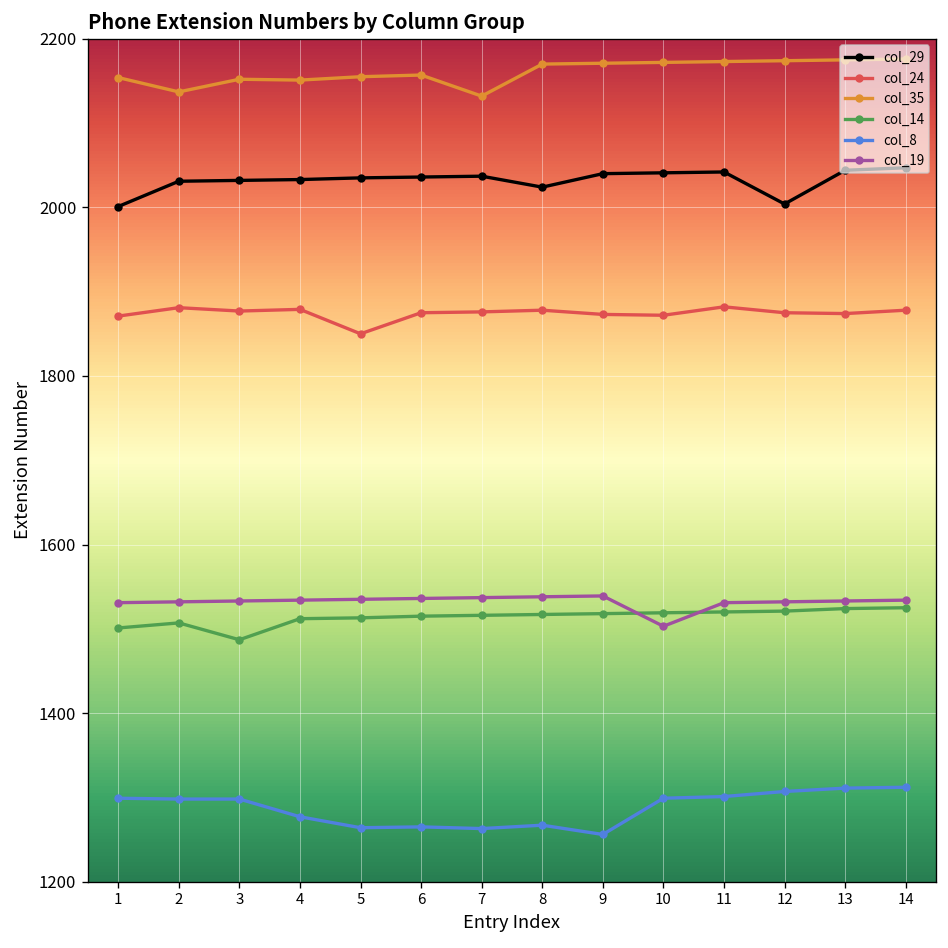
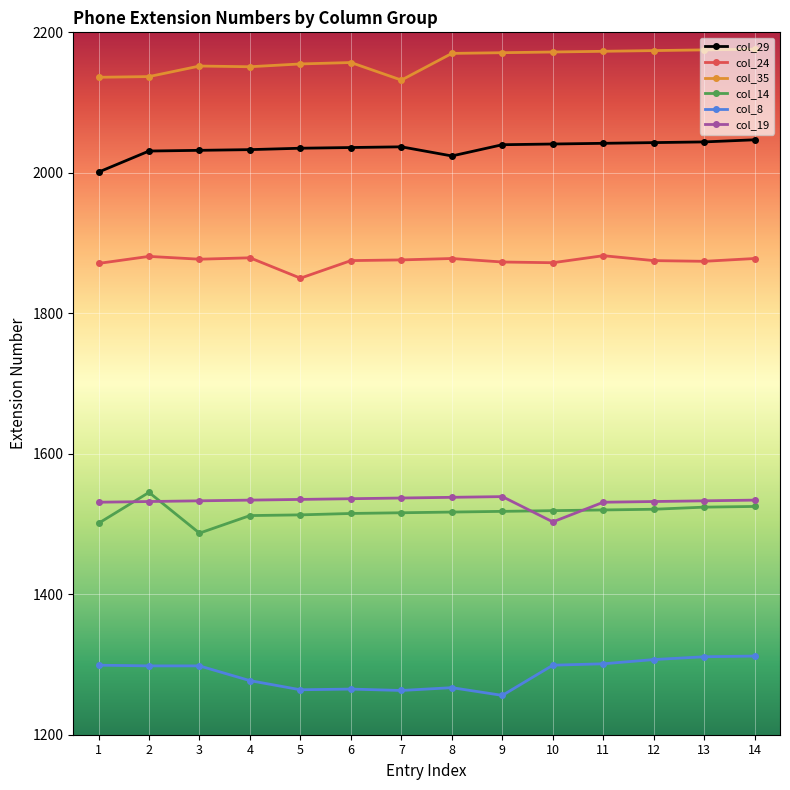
  {
    "col_29": {
      "1": 2000,
      "2": 2030,
      "3": 2030,
      "4": 2030,
      "5": 2040,
      "6": 2040,
      "7": 2040,
      "8": 2020,
      "9": 2040,
      "10": 2040,
      "11": 2040,
-     "12": 2000,
+     "12": 2040,
      "13": 2040,
      "14": 2050
    },
    "col_24": {
      "1": 1870,
      "2": 1880,
      "3": 1880,
      "4": 1880,
      "5": 1850,
      "6": 1880,
      "7": 1880,
      "8": 1880,
      "9": 1870,
      "10": 1870,
      "11": 1880,
      "12": 1880,
      "13": 1870,
      "14": 1880
    },
    "col_35": {
-     "1": 2150,
+     "1": 2140,
      "2": 2140,
      "3": 2150,
      "4": 2150,
      "5": 2160,
      "6": 2160,
      "7": 2130,
      "8": 2170,
      "9": 2170,
      "10": 2170,
      "11": 2170,
      "12": 2170
    },
    "col_14": {
      "1": 1500,
-     "2": 1510,
+     "2": 1550,
      "3": 1490,
      "4": 1510,
      "5": 1510,
      "6": 1520,
      "7": 1520,
      "8": 1520,
      "9": 1520,
      "10": 1520,
      "11": 1520,
      "12": 1520,
      "13": 1520,
      "14": 1530
    },
    "col_8": {
      "1": 1300,
      "2": 1300,
      "3": 1300,
      "4": 1280,
      "5": 1260,
      "6": 1270,
      "7": 1260,
      "8": 1270,
      "9": 1260,
      "10": 1300,
      "11": 1300,
      "12": 1310,
      "13": 1310,
      "14": 1310
    },
    "col_19": {
      "1": 1530,
      "2": 1530,
      "3": 1530,
      "4": 1530,
      "5": 1540,
      "6": 1540,
      "7": 1540,
      "8": 1540,
      "9": 1540,
      "10": 1500,
      "11": 1530,
      "12": 1530,
      "13": 1530,
      "14": 1530
    }
  }
